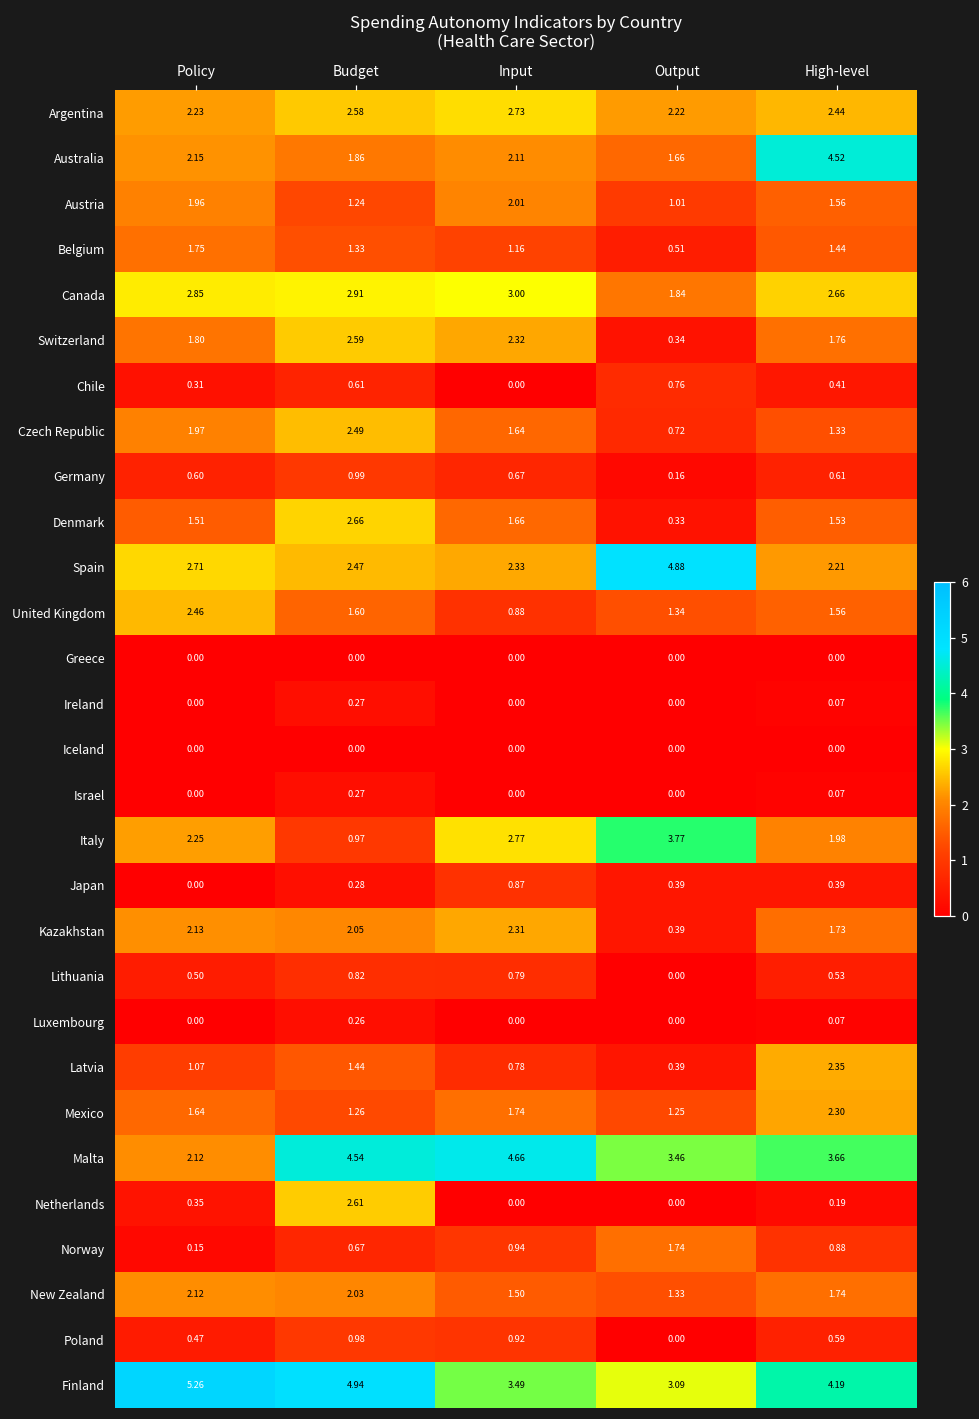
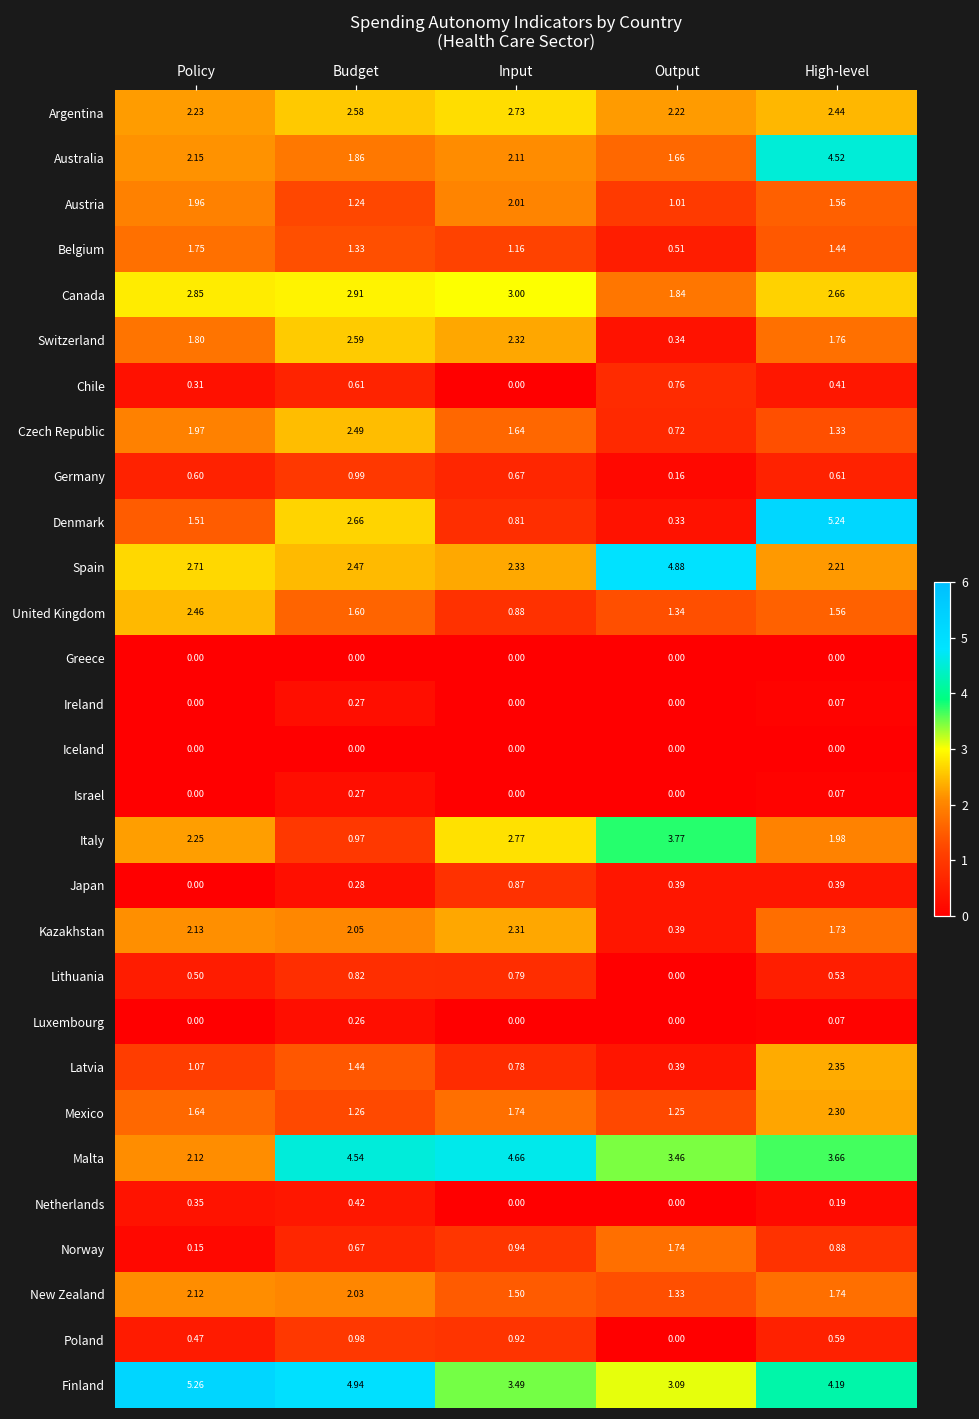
  {
    "Argentina": {
      "Policy": 2.23,
      "Budget": 2.58,
      "Input": 2.73,
      "Output": 2.22,
      "High-level": 2.44
    },
    "Australia": {
      "Policy": 2.15,
      "Budget": 1.86,
      "Input": 2.11,
      "Output": 1.66,
      "High-level": 4.52
    },
    "Austria": {
      "Policy": 1.96,
      "Budget": 1.24,
      "Input": 2.01,
      "Output": 1.01,
      "High-level": 1.56
    },
    "Belgium": {
      "Policy": 1.75,
      "Budget": 1.33,
      "Input": 1.16,
      "Output": 0.51,
      "High-level": 1.44
    },
    "Canada": {
      "Policy": 2.85,
      "Budget": 2.91,
      "Input": 3.00,
      "Output": 1.84,
      "High-level": 2.66
    },
    "Switzerland": {
      "Policy": 1.80,
      "Budget": 2.59,
      "Input": 2.32,
      "Output": 0.34,
      "High-level": 1.76
    },
    "Chile": {
      "Policy": 0.31,
      "Budget": 0.61,
      "Input": 0.00,
      "Output": 0.76,
      "High-level": 0.41
    },
    "Czech Republic": {
      "Policy": 1.97,
      "Budget": 2.49,
      "Input": 1.64,
      "Output": 0.72,
      "High-level": 1.33
    },
    "Germany": {
      "Policy": 0.60,
      "Budget": 0.99,
      "Input": 0.67,
      "Output": 0.16,
      "High-level": 0.61
    },
    "Denmark": {
      "Policy": 1.51,
      "Budget": 2.66,
-     "Input": 1.66,
+     "Input": 0.81,
      "Output": 0.33,
-     "High-level": 1.53
+     "High-level": 5.24
    },
    "Spain": {
      "Policy": 2.71,
      "Budget": 2.47,
      "Input": 2.33,
      "Output": 4.88,
      "High-level": 2.21
    },
    "United Kingdom": {
      "Policy": 2.46,
      "Budget": 1.60,
      "Input": 0.88,
      "Output": 1.34,
      "High-level": 1.56
    },
    "Greece": {
      "Policy": 0.00,
      "Budget": 0.00,
      "Input": 0.00,
      "Output": 0.00,
      "High-level": 0.00
    },
    "Ireland": {
      "Policy": 0.00,
      "Budget": 0.27,
      "Input": 0.00,
      "Output": 0.00,
      "High-level": 0.07
    },
    "Iceland": {
      "Policy": 0.00,
      "Budget": 0.00,
      "Input": 0.00,
      "Output": 0.00,
      "High-level": 0.00
    },
    "Israel": {
      "Policy": 0.00,
      "Budget": 0.27,
      "Input": 0.00,
      "Output": 0.00,
      "High-level": 0.07
    },
    "Italy": {
      "Policy": 2.25,
      "Budget": 0.97,
      "Input": 2.77,
      "Output": 3.77,
      "High-level": 1.98
    },
    "Japan": {
      "Policy": 0.00,
      "Budget": 0.28,
      "Input": 0.87,
      "Output": 0.39,
      "High-level": 0.39
    },
    "Kazakhstan": {
      "Policy": 2.13,
      "Budget": 2.05,
      "Input": 2.31,
      "Output": 0.39,
      "High-level": 1.73
    },
    "Lithuania": {
      "Policy": 0.50,
      "Budget": 0.82,
      "Input": 0.79,
      "Output": 0.00,
      "High-level": 0.53
    },
    "Luxembourg": {
      "Policy": 0.00,
      "Budget": 0.26,
      "Input": 0.00,
      "Output": 0.00,
      "High-level": 0.07
    },
    "Latvia": {
      "Policy": 1.07,
      "Budget": 1.44,
      "Input": 0.78,
      "Output": 0.39,
      "High-level": 2.35
    },
    "Mexico": {
      "Policy": 1.64,
      "Budget": 1.26,
      "Input": 1.74,
      "Output": 1.25,
      "High-level": 2.30
    },
    "Malta": {
      "Policy": 2.12,
      "Budget": 4.54,
      "Input": 4.66,
      "Output": 3.46,
      "High-level": 3.66
    },
    "Netherlands": {
      "Policy": 0.35,
-     "Budget": 2.61,
+     "Budget": 0.42,
      "Input": 0.00,
      "Output": 0.00,
      "High-level": 0.19
    },
    "Norway": {
      "Policy": 0.15,
      "Budget": 0.67,
      "Input": 0.94,
      "Output": 1.74,
      "High-level": 0.88
    },
    "New Zealand": {
      "Policy": 2.12,
      "Budget": 2.03,
      "Input": 1.50,
      "Output": 1.33,
      "High-level": 1.74
    },
    "Poland": {
      "Policy": 0.47,
      "Budget": 0.98,
      "Input": 0.92,
      "Output": 0.00,
      "High-level": 0.59
    },
    "Finland": {
      "Policy": 5.26,
      "Budget": 4.94,
      "Input": 3.49,
      "Output": 3.09,
      "High-level": 4.19
    }
  }
